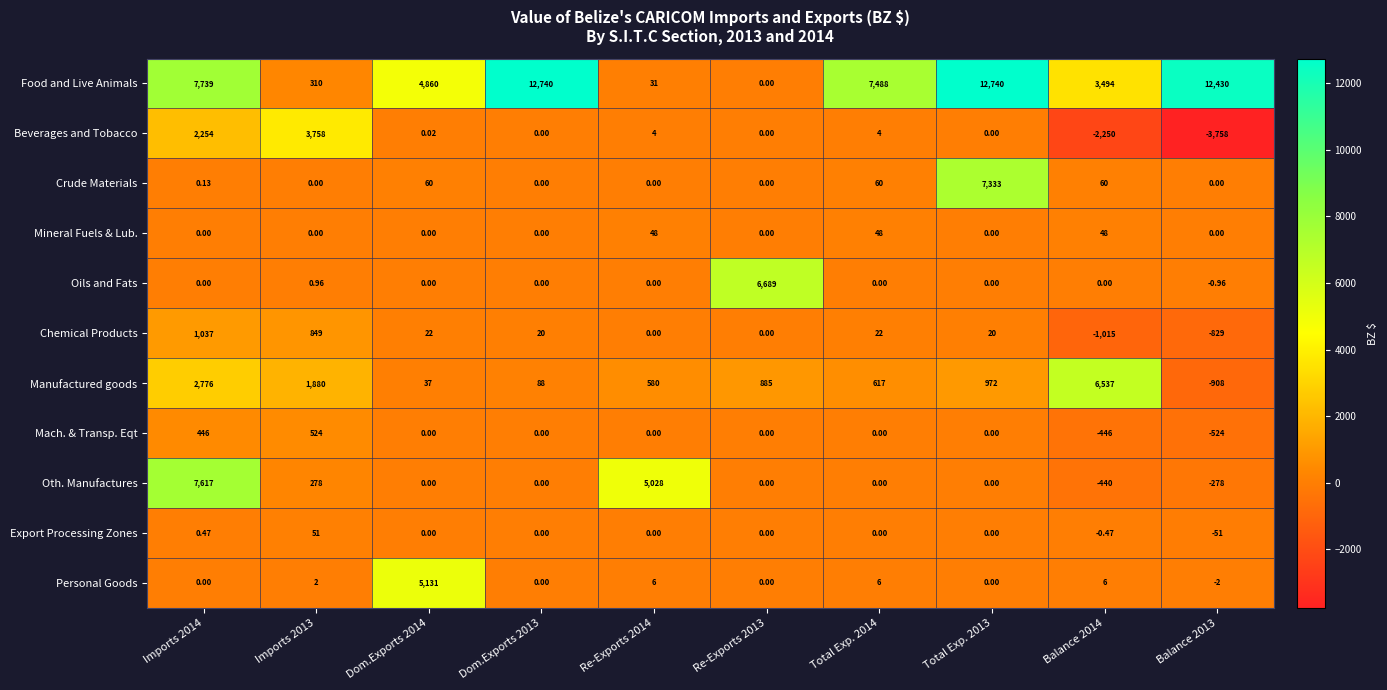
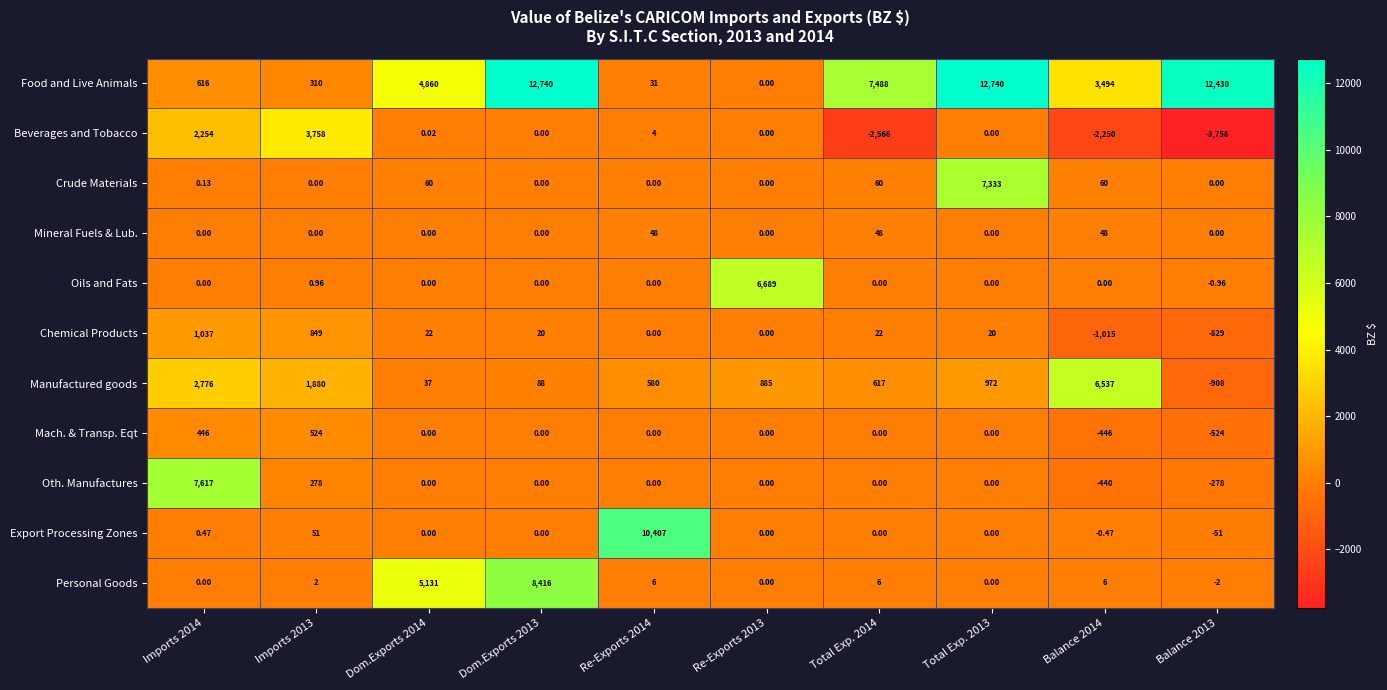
  {
    "Food and Live Animals": {
-     "Imports 2014": "7,739",
+     "Imports 2014": "616",
      "Imports 2013": "310",
      "Dom.Exports 2014": "4,860",
      "Dom.Exports 2013": "12,740",
      "Re-Exports 2014": "31",
      "Re-Exports 2013": "0.00",
      "Total Exp. 2014": "7,488",
      "Total Exp. 2013": "12,740",
      "Balance 2014": "3,494",
      "Balance 2013": "12,430"
    },
    "Beverages and Tobacco": {
      "Imports 2014": "2,254",
      "Imports 2013": "3,758",
      "Dom.Exports 2014": "0.02",
      "Dom.Exports 2013": "0.00",
      "Re-Exports 2014": "4",
      "Re-Exports 2013": "0.00",
-     "Total Exp. 2014": "4",
+     "Total Exp. 2014": "-2,566",
      "Total Exp. 2013": "0.00",
      "Balance 2014": "-2,250",
      "Balance 2013": "-3,758"
    },
    "Crude Materials": {
      "Imports 2014": "0.13",
      "Imports 2013": "0.00",
      "Dom.Exports 2014": "60",
      "Dom.Exports 2013": "0.00",
      "Re-Exports 2014": "0.00",
      "Re-Exports 2013": "0.00",
      "Total Exp. 2014": "60",
      "Total Exp. 2013": "7,333",
      "Balance 2014": "60",
      "Balance 2013": "0.00"
    },
    "Mineral Fuels & Lub.": {
      "Imports 2014": "0.00",
      "Imports 2013": "0.00",
      "Dom.Exports 2014": "0.00",
      "Dom.Exports 2013": "0.00",
      "Re-Exports 2014": "48",
      "Re-Exports 2013": "0.00",
      "Total Exp. 2014": "48",
      "Total Exp. 2013": "0.00",
      "Balance 2014": "48",
      "Balance 2013": "0.00"
    },
    "Oils and Fats": {
      "Imports 2014": "0.00",
      "Imports 2013": "0.96",
      "Dom.Exports 2014": "0.00",
      "Dom.Exports 2013": "0.00",
      "Re-Exports 2014": "0.00",
      "Re-Exports 2013": "6,689",
      "Total Exp. 2014": "0.00",
      "Total Exp. 2013": "0.00",
      "Balance 2014": "0.00",
      "Balance 2013": "-0.96"
    },
    "Chemical Products": {
      "Imports 2014": "1,037",
      "Imports 2013": "849",
      "Dom.Exports 2014": "22",
      "Dom.Exports 2013": "20",
      "Re-Exports 2014": "0.00",
      "Re-Exports 2013": "0.00",
      "Total Exp. 2014": "22",
      "Total Exp. 2013": "20",
      "Balance 2014": "-1,015",
      "Balance 2013": "-829"
    },
    "Manufactured goods": {
      "Imports 2014": "2,776",
      "Imports 2013": "1,880",
      "Dom.Exports 2014": "37",
      "Dom.Exports 2013": "88",
      "Re-Exports 2014": "580",
      "Re-Exports 2013": "885",
      "Total Exp. 2014": "617",
      "Total Exp. 2013": "972",
      "Balance 2014": "6,537",
      "Balance 2013": "-908"
    },
    "Mach. & Transp. Eqt": {
      "Imports 2014": "446",
      "Imports 2013": "524",
      "Dom.Exports 2014": "0.00",
      "Dom.Exports 2013": "0.00",
      "Re-Exports 2014": "0.00",
      "Re-Exports 2013": "0.00",
      "Total Exp. 2014": "0.00",
      "Total Exp. 2013": "0.00",
      "Balance 2014": "-446",
      "Balance 2013": "-524"
    },
    "Oth. Manufactures": {
      "Imports 2014": "7,617",
      "Imports 2013": "278",
      "Dom.Exports 2014": "0.00",
      "Dom.Exports 2013": "0.00",
-     "Re-Exports 2014": "5,028",
+     "Re-Exports 2014": "0.00",
      "Re-Exports 2013": "0.00",
      "Total Exp. 2014": "0.00",
      "Total Exp. 2013": "0.00",
      "Balance 2014": "-440",
      "Balance 2013": "-278"
    },
    "Export Processing Zones": {
      "Imports 2014": "0.47",
      "Imports 2013": "51",
      "Dom.Exports 2014": "0.00",
      "Dom.Exports 2013": "0.00",
-     "Re-Exports 2014": "0.00",
+     "Re-Exports 2014": "10,407",
      "Re-Exports 2013": "0.00",
      "Total Exp. 2014": "0.00",
      "Total Exp. 2013": "0.00",
      "Balance 2014": "-0.47",
      "Balance 2013": "-51"
    },
    "Personal Goods": {
      "Imports 2014": "0.00",
      "Imports 2013": "2",
      "Dom.Exports 2014": "5,131",
-     "Dom.Exports 2013": "0.00",
+     "Dom.Exports 2013": "8,416",
      "Re-Exports 2014": "6",
      "Re-Exports 2013": "0.00",
      "Total Exp. 2014": "6",
      "Total Exp. 2013": "0.00",
      "Balance 2014": "6",
      "Balance 2013": "-2"
    }
  }
